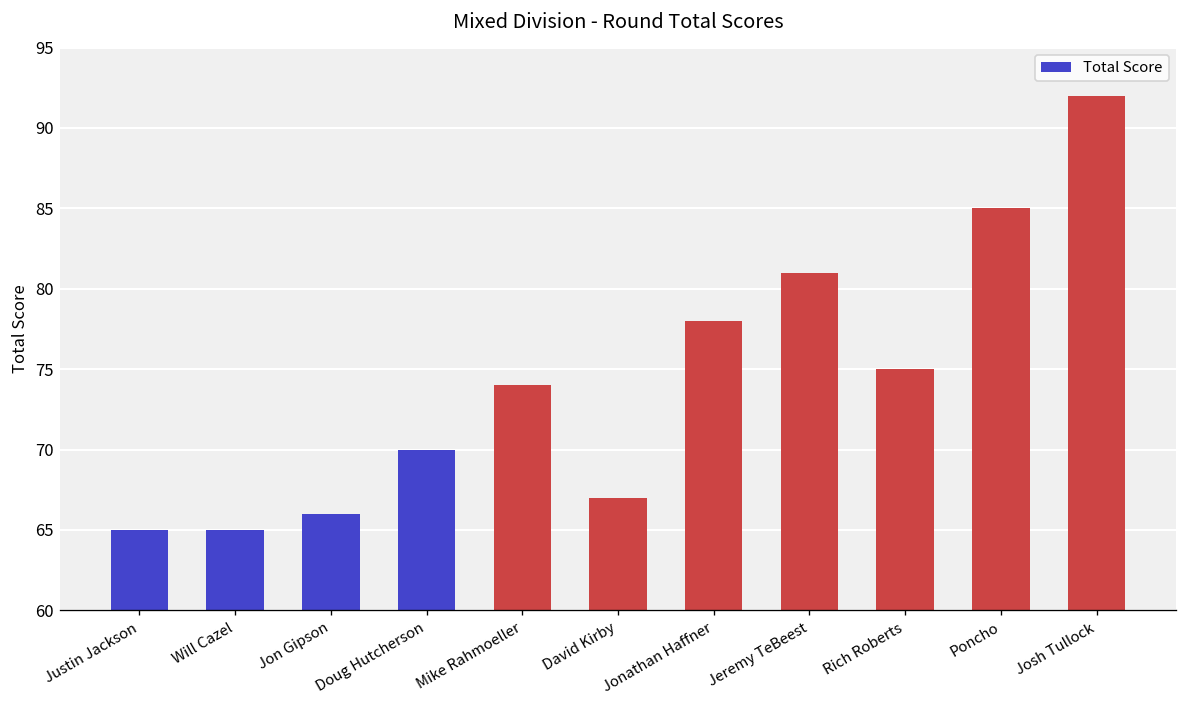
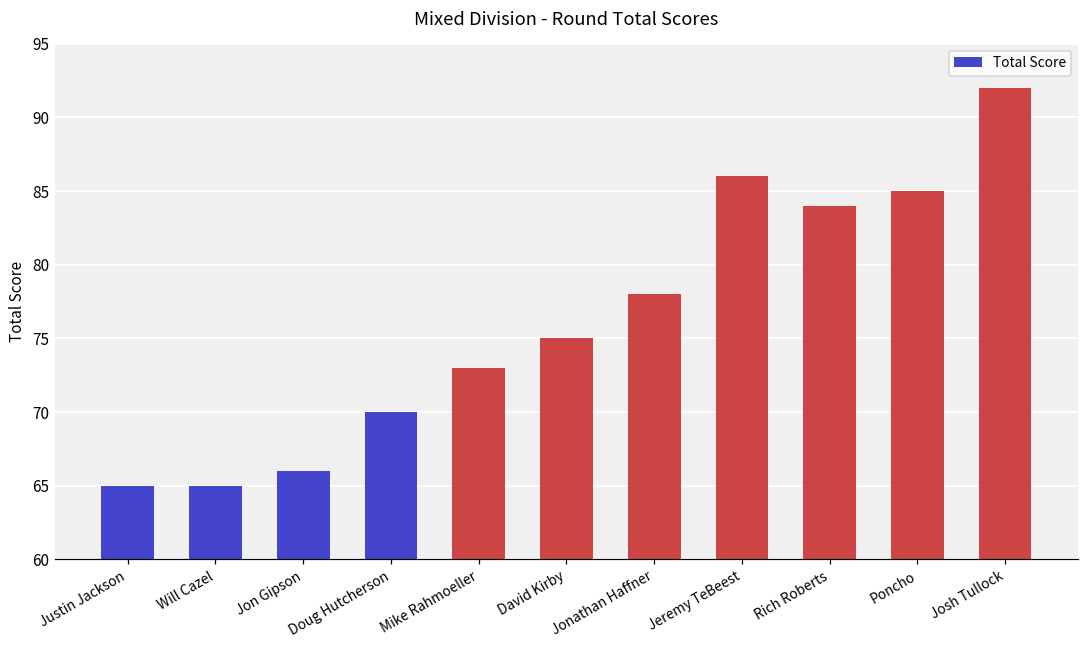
  {
    "Justin Jackson": 65,
    "Will Cazel": 65,
    "Jon Gipson": 66,
    "Doug Hutcherson": 70,
-   "Mike Rahmoeller": 74,
-   "David Kirby": 67,
+   "Mike Rahmoeller": 73,
+   "David Kirby": 75,
    "Jonathan Haffner": 78,
-   "Jeremy TeBeest": 81,
-   "Rich Roberts": 75,
+   "Jeremy TeBeest": 86,
+   "Rich Roberts": 84,
    "Poncho": 85,
    "Josh Tullock": 92
  }
